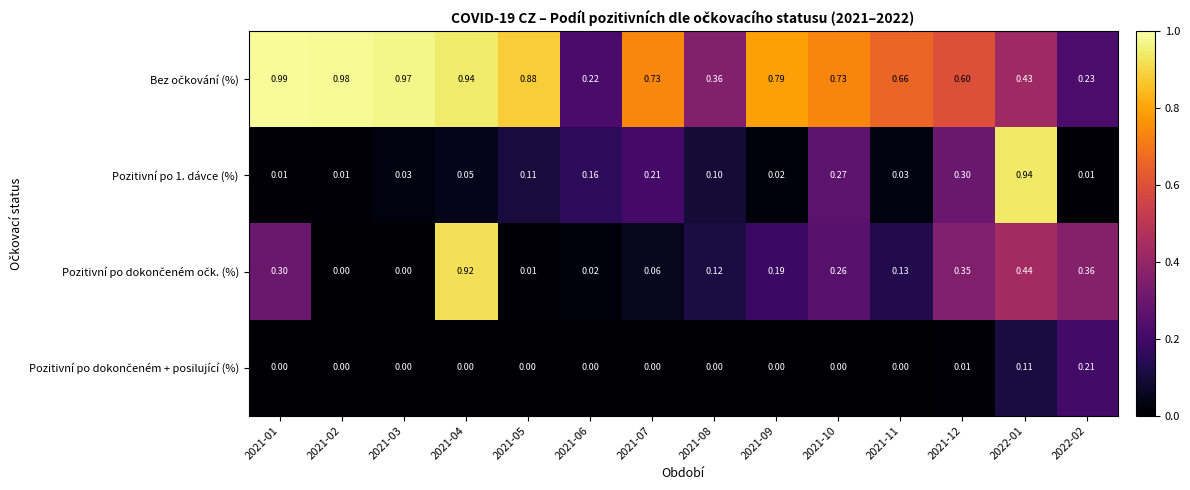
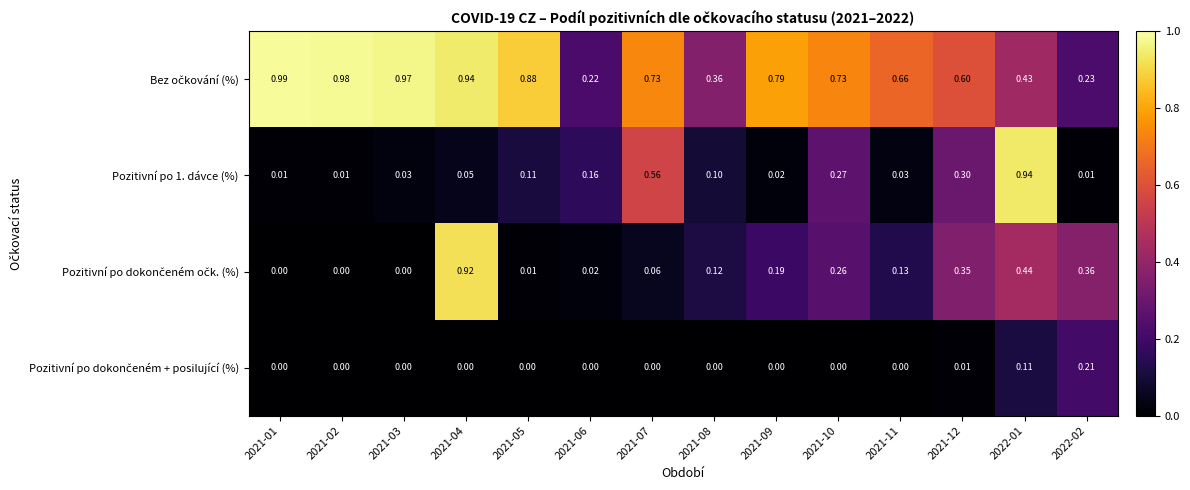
  {
    "Bez očkování (%)": {
      "2021-01": 0.99,
      "2021-02": 0.98,
      "2021-03": 0.97,
      "2021-04": 0.94,
      "2021-05": 0.88,
      "2021-06": 0.22,
      "2021-07": 0.73,
      "2021-08": 0.36,
      "2021-09": 0.79,
      "2021-10": 0.73,
      "2021-11": 0.66,
      "2021-12": 0.60,
      "2022-01": 0.43,
      "2022-02": 0.23
    },
    "Pozitivní po 1. dávce (%)": {
      "2021-01": 0.01,
      "2021-02": 0.01,
      "2021-03": 0.03,
      "2021-04": 0.05,
      "2021-05": 0.11,
      "2021-06": 0.16,
-     "2021-07": 0.21,
+     "2021-07": 0.56,
      "2021-08": 0.10,
      "2021-09": 0.02,
      "2021-10": 0.27,
      "2021-11": 0.03,
      "2021-12": 0.30,
      "2022-01": 0.94,
      "2022-02": 0.01
    },
    "Pozitivní po dokončeném očk. (%)": {
-     "2021-01": 0.30,
+     "2021-01": 0.00,
      "2021-02": 0.00,
      "2021-03": 0.00,
      "2021-04": 0.92,
      "2021-05": 0.01,
      "2021-06": 0.02,
      "2021-07": 0.06,
      "2021-08": 0.12,
      "2021-09": 0.19,
      "2021-10": 0.26,
      "2021-11": 0.13,
      "2021-12": 0.35,
      "2022-01": 0.44,
      "2022-02": 0.36
    },
    "Pozitivní po dokončeném + posilující (%)": {
      "2021-01": 0.00,
      "2021-02": 0.00,
      "2021-03": 0.00,
      "2021-04": 0.00,
      "2021-05": 0.00,
      "2021-06": 0.00,
      "2021-07": 0.00,
      "2021-08": 0.00,
      "2021-09": 0.00,
      "2021-10": 0.00,
      "2021-11": 0.00,
      "2021-12": 0.01,
      "2022-01": 0.11,
      "2022-02": 0.21
    }
  }
